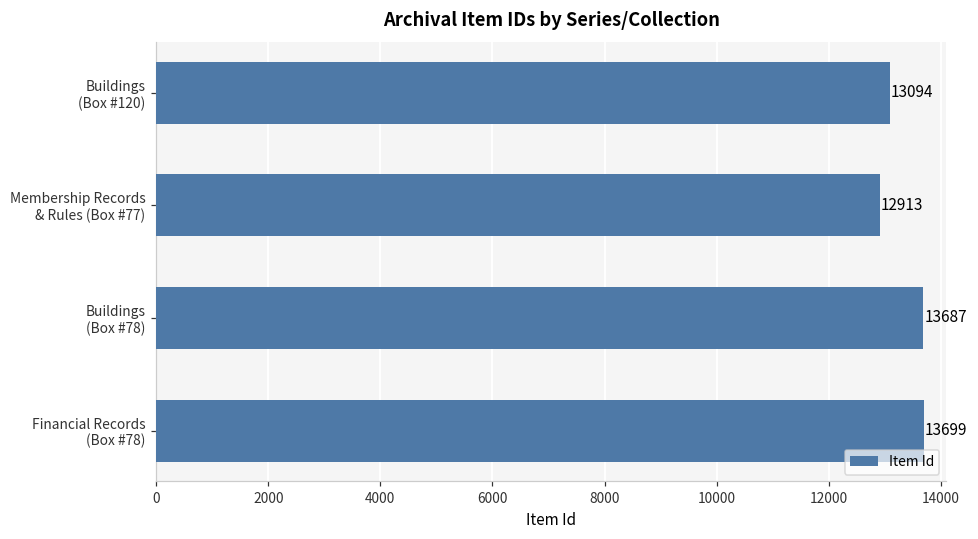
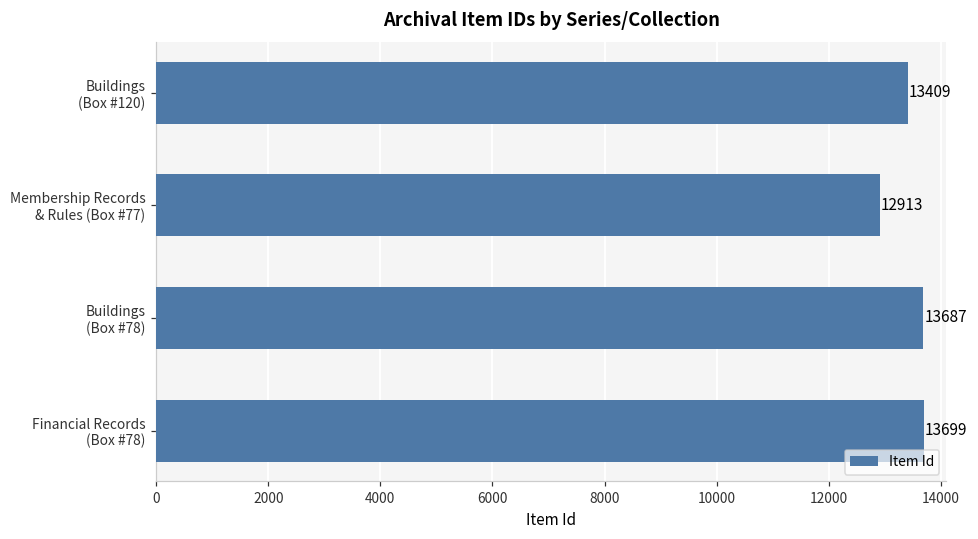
  {
-   "Buildings (Box #120)": 13094,
+   "Buildings (Box #120)": 13409,
    "Membership Records & Rules (Box #77)": 12913,
    "Buildings (Box #78)": 13687,
    "Financial Records (Box #78)": 13699
  }
